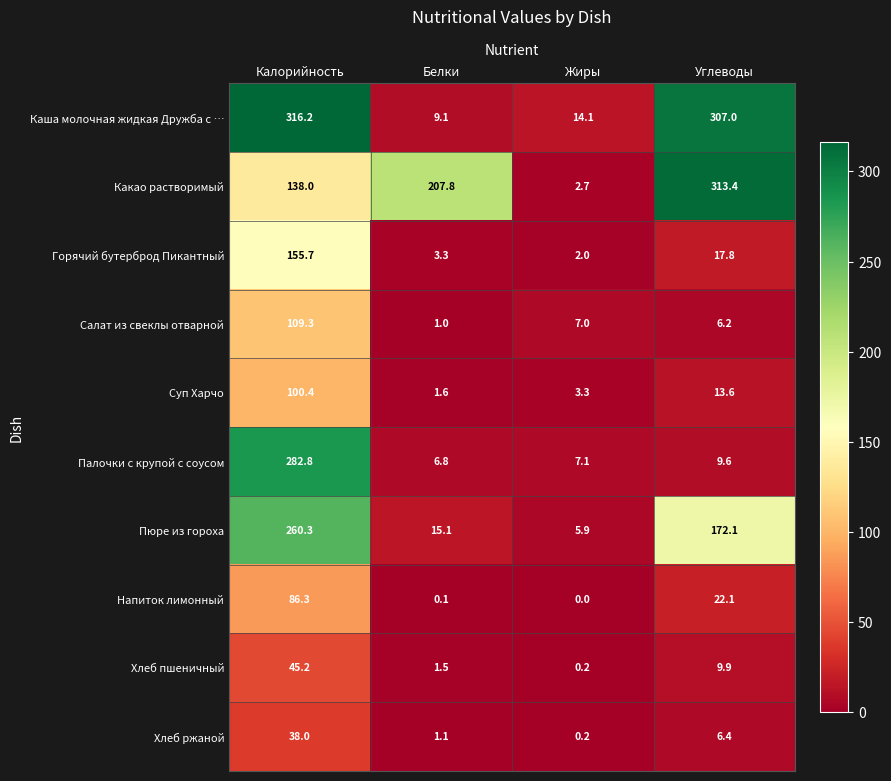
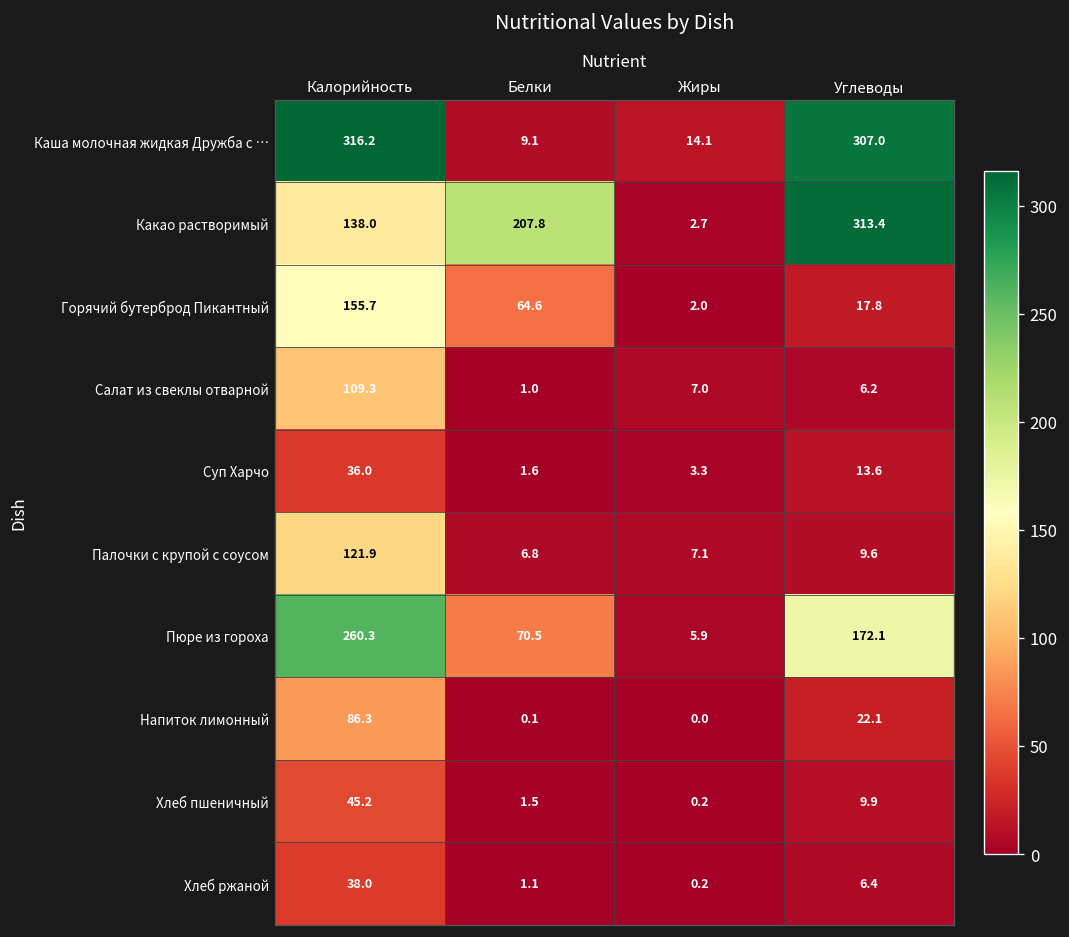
  {
    "Каша молочная жидкая Дружба с …": {
      "Калорийность": 316.2,
      "Белки": 9.1,
      "Жиры": 14.1,
      "Углеводы": 307.0
    },
    "Какао растворимый": {
      "Калорийность": 138.0,
      "Белки": 207.8,
      "Жиры": 2.7,
      "Углеводы": 313.4
    },
    "Горячий бутерброд Пикантный": {
      "Калорийность": 155.7,
-     "Белки": 3.3,
+     "Белки": 64.6,
      "Жиры": 2.0,
      "Углеводы": 17.8
    },
    "Салат из свеклы отварной": {
      "Калорийность": 109.3,
      "Белки": 1.0,
      "Жиры": 7.0,
      "Углеводы": 6.2
    },
    "Суп Харчо": {
-     "Калорийность": 100.4,
+     "Калорийность": 36.0,
      "Белки": 1.6,
      "Жиры": 3.3,
      "Углеводы": 13.6
    },
    "Палочки с крупой с соусом": {
-     "Калорийность": 282.8,
+     "Калорийность": 121.9,
      "Белки": 6.8,
      "Жиры": 7.1,
      "Углеводы": 9.6
    },
    "Пюре из гороха": {
      "Калорийность": 260.3,
-     "Белки": 15.1,
+     "Белки": 70.5,
      "Жиры": 5.9,
      "Углеводы": 172.1
    },
    "Напиток лимонный": {
      "Калорийность": 86.3,
      "Белки": 0.1,
      "Жиры": 0.0,
      "Углеводы": 22.1
    },
    "Хлеб пшеничный": {
      "Калорийность": 45.2,
      "Белки": 1.5,
      "Жиры": 0.2,
      "Углеводы": 9.9
    },
    "Хлеб ржаной": {
      "Калорийность": 38.0,
      "Белки": 1.1,
      "Жиры": 0.2,
      "Углеводы": 6.4
    }
  }
